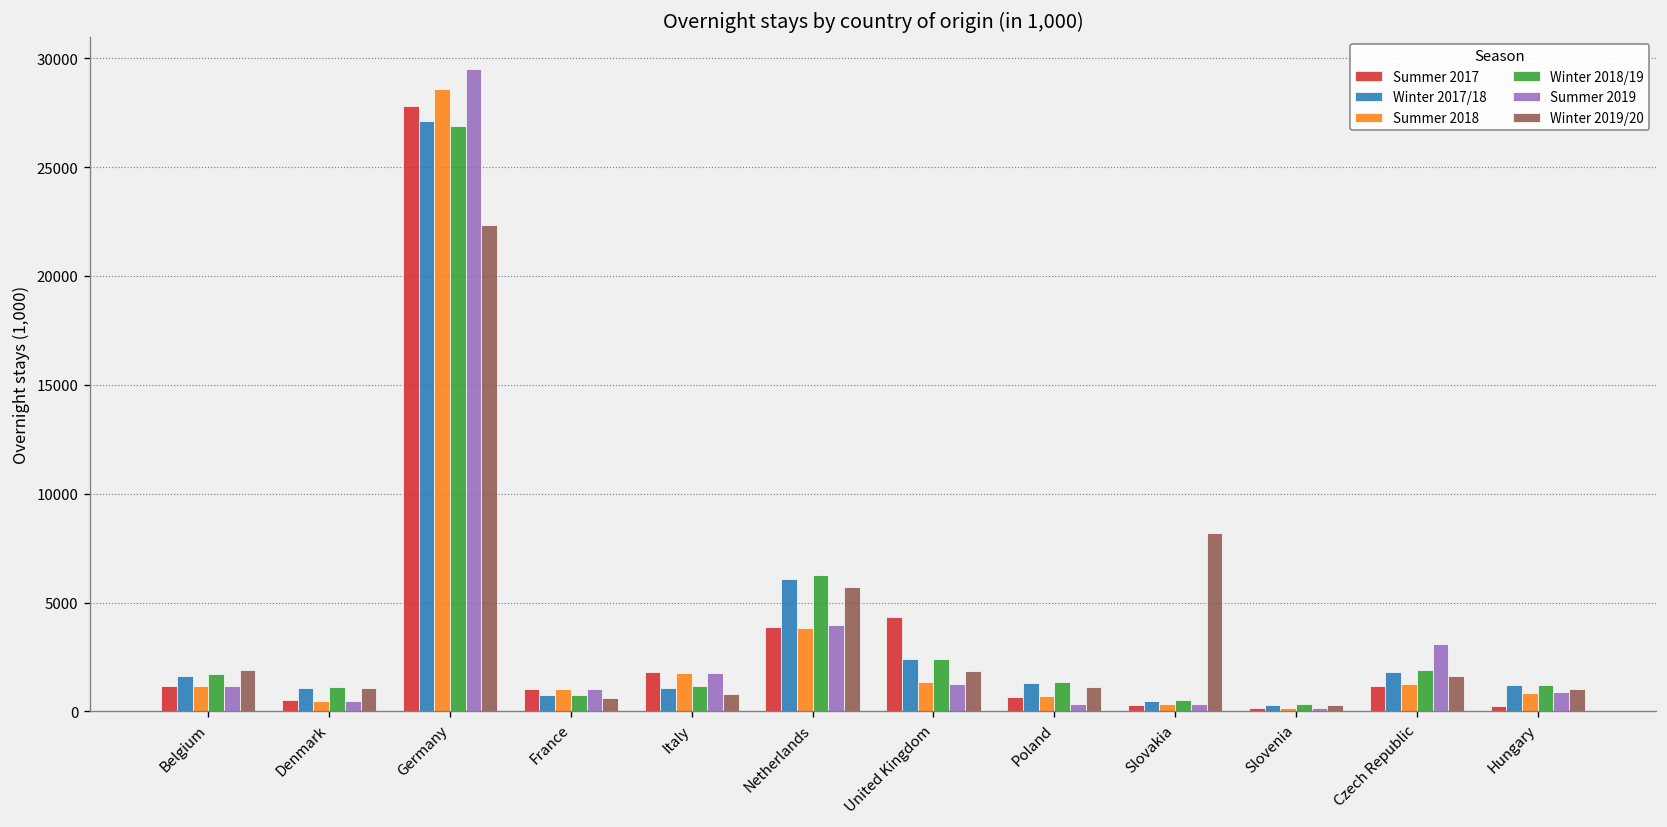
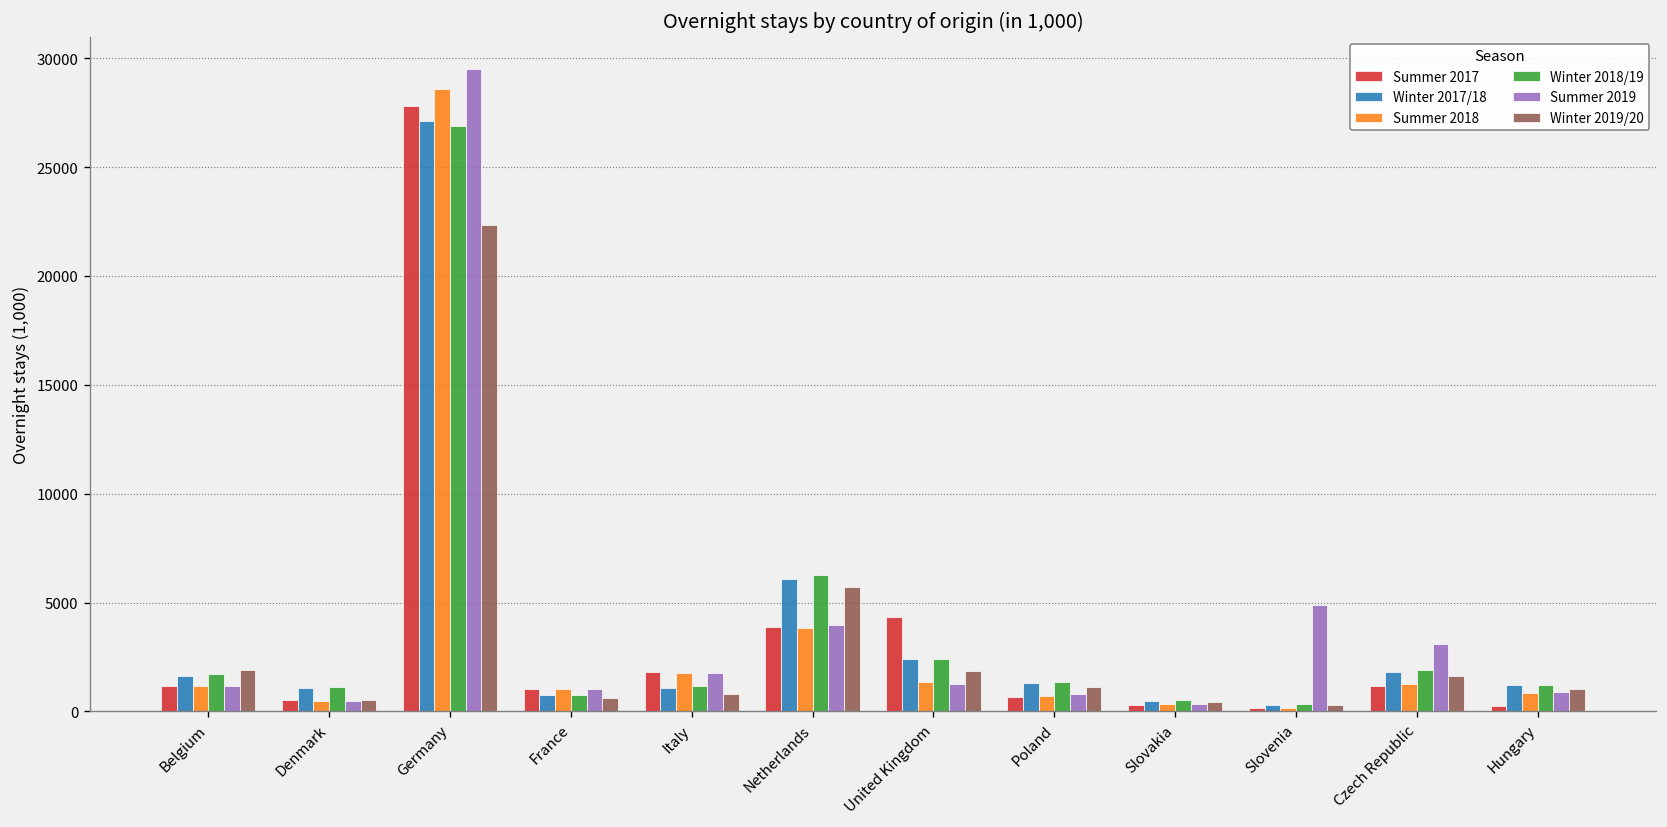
  {
    "Summer 2017": {
      "Belgium": 1200,
      "Denmark": 500,
      "Germany": 27800,
      "France": 1000,
      "Italy": 1800,
      "Netherlands": 3900,
      "United Kingdom": 4300,
      "Poland": 600,
      "Slovakia": 300,
      "Slovenia": 200,
      "Czech Republic": 1100,
      "Hungary": 200
    },
    "Winter 2017/18": {
      "Belgium": 1600,
      "Denmark": 1100,
      "Germany": 27100,
      "France": 700,
      "Italy": 1100,
      "Netherlands": 6100,
      "United Kingdom": 2400,
      "Poland": 1300,
      "Slovakia": 500,
      "Slovenia": 300,
      "Czech Republic": 1800,
      "Hungary": 1200
    },
    "Summer 2018": {
      "Belgium": 1200,
      "Denmark": 500,
      "Germany": 28600,
      "France": 1000,
      "Italy": 1800,
      "Netherlands": 3800,
      "United Kingdom": 1400,
      "Poland": 700,
      "Slovakia": 300,
      "Slovenia": 200,
      "Czech Republic": 1300,
      "Hungary": 800
    },
    "Winter 2018/19": {
      "Belgium": 1700,
      "Denmark": 1100,
      "Germany": 26900,
      "France": 800,
      "Italy": 1200,
      "Netherlands": 6300,
      "United Kingdom": 2400,
      "Poland": 1300,
      "Slovakia": 500,
      "Slovenia": 300,
      "Czech Republic": 1900,
      "Hungary": 1200
    },
    "Summer 2019": {
      "Belgium": 1200,
      "Denmark": 500,
      "Germany": 29500,
      "France": 1000,
      "Italy": 1800,
      "Netherlands": 4000,
      "United Kingdom": 1300,
-     "Poland": 300,
+     "Poland": 800,
      "Slovakia": 400,
-     "Slovenia": 200,
+     "Slovenia": 4900,
      "Czech Republic": 3100,
      "Hungary": 900
    },
    "Winter 2019/20": {
      "Belgium": 1900,
-     "Denmark": 1100,
+     "Denmark": 500,
      "Germany": 22300,
      "France": 600,
      "Italy": 800,
      "Netherlands": 5700,
      "United Kingdom": 1800,
      "Poland": 1100,
-     "Slovakia": 8200,
+     "Slovakia": 400,
      "Slovenia": 300,
      "Czech Republic": 1600,
      "Hungary": 1000
    }
  }
